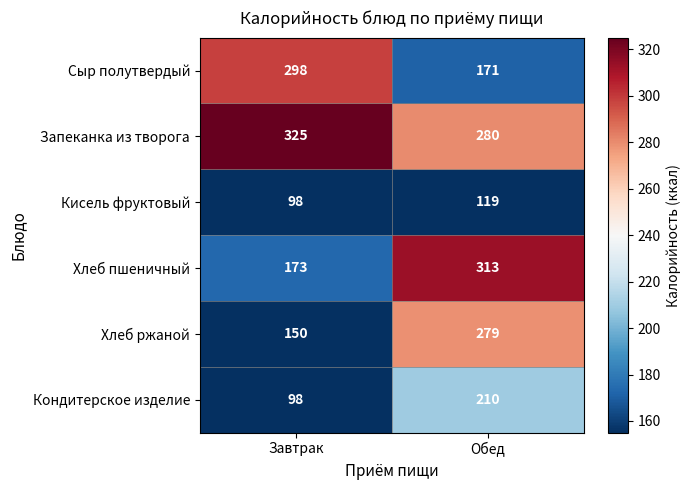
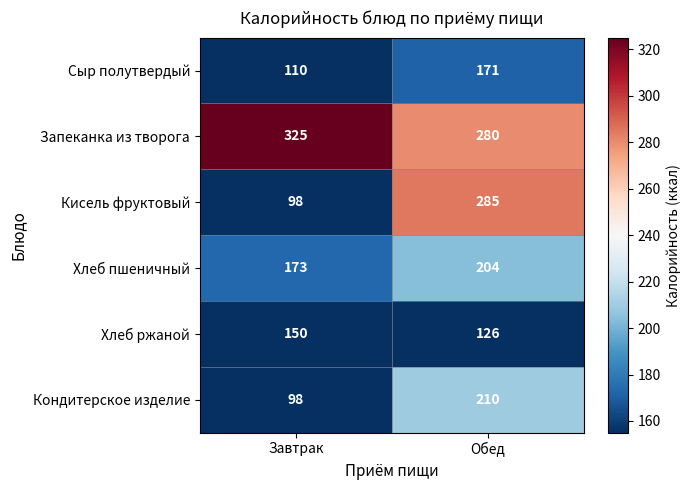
  {
    "Сыр полутвердый": {
-     "Завтрак": 298,
+     "Завтрак": 110,
      "Обед": 171
    },
    "Запеканка из творога": {
      "Завтрак": 325,
      "Обед": 280
    },
    "Кисель фруктовый": {
      "Завтрак": 98,
-     "Обед": 119
+     "Обед": 285
    },
    "Хлеб пшеничный": {
      "Завтрак": 173,
-     "Обед": 313
+     "Обед": 204
    },
    "Хлеб ржаной": {
      "Завтрак": 150,
-     "Обед": 279
+     "Обед": 126
    },
    "Кондитерское изделие": {
      "Завтрак": 98,
      "Обед": 210
    }
  }
